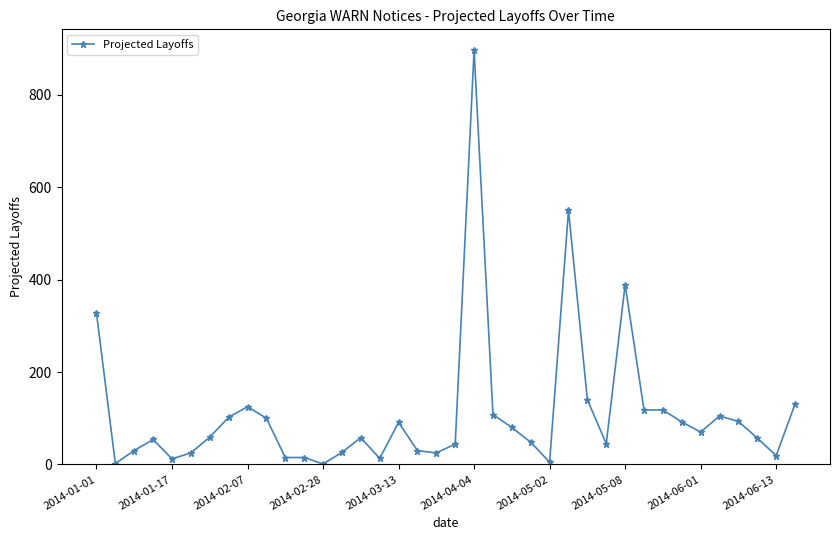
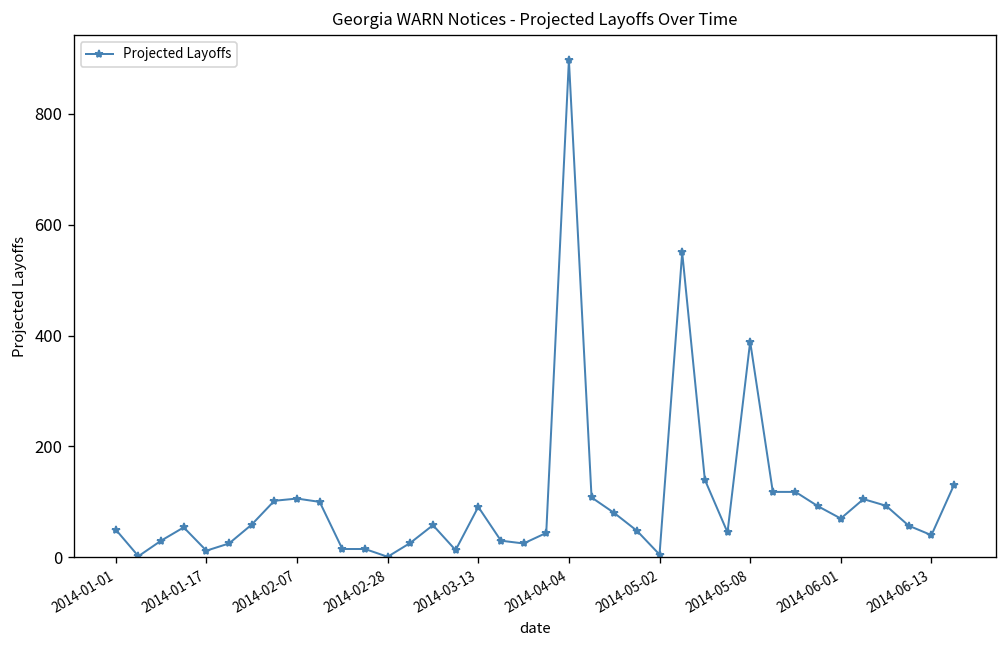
  {
-   "2014-01-01": 330,
+   "2014-01-01": 50,
    "2014-01-17": 10,
-   "2014-02-07": 130,
+   "2014-02-07": 110,
    "2014-02-28": 0,
    "2014-04-04": 900,
    "2014-05-02": 10,
    "2014-05-08": 390,
    "2014-06-01": 70,
-   "2014-06-13": 20
+   "2014-06-13": 40
  }
